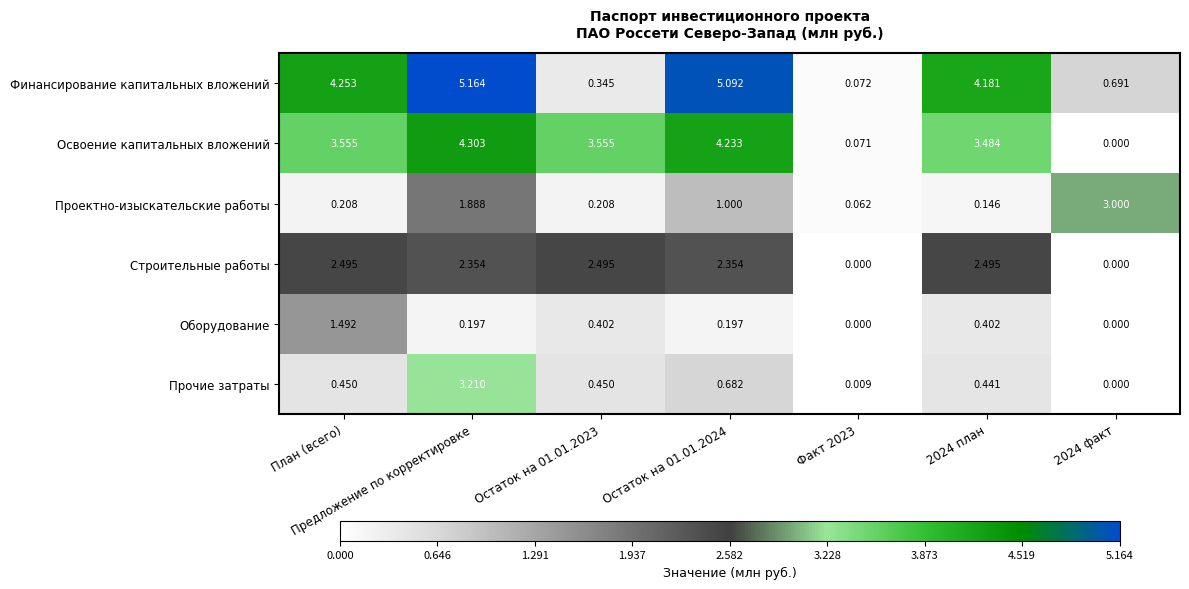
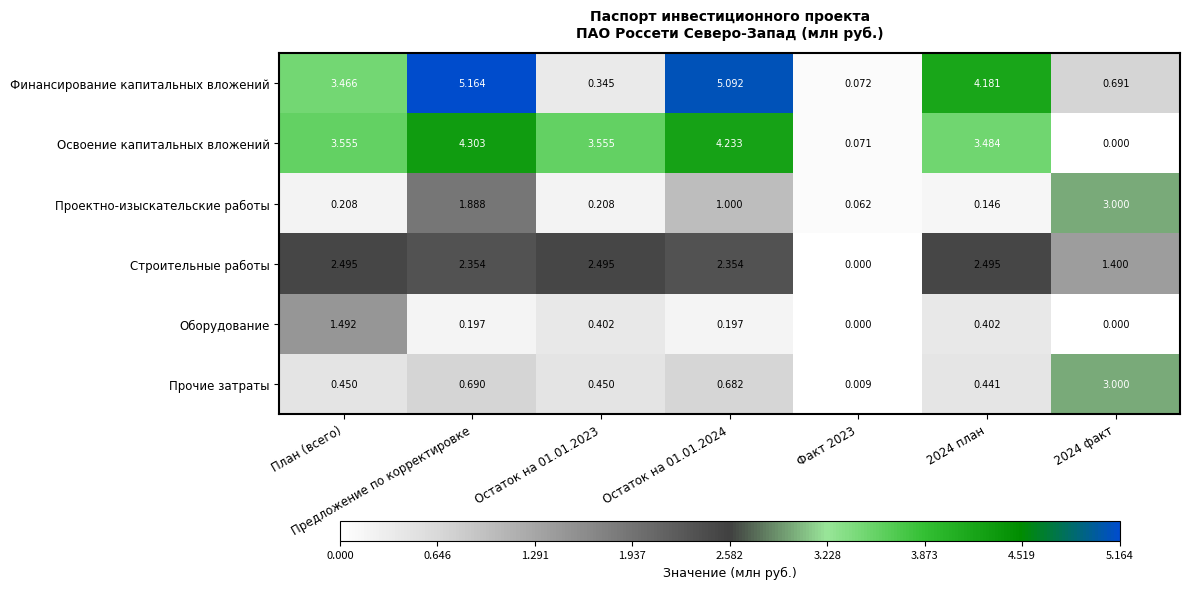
  {
    "Финансирование капитальных вложений": {
-     "План (всего)": 4.253,
+     "План (всего)": 3.466,
      "Предложение по корректировке": 5.164,
      "Остаток на 01.01.2023": 0.345,
      "Остаток на 01.01.2024": 5.092,
      "Факт 2023": 0.072,
      "2024 план": 4.181,
      "2024 факт": 0.691
    },
    "Освоение капитальных вложений": {
      "План (всего)": 3.555,
      "Предложение по корректировке": 4.303,
      "Остаток на 01.01.2023": 3.555,
      "Остаток на 01.01.2024": 4.233,
      "Факт 2023": 0.071,
      "2024 план": 3.484,
      "2024 факт": 0.000
    },
    "Проектно-изыскательские работы": {
      "План (всего)": 0.208,
      "Предложение по корректировке": 1.888,
      "Остаток на 01.01.2023": 0.208,
      "Остаток на 01.01.2024": 1.000,
      "Факт 2023": 0.062,
      "2024 план": 0.146,
      "2024 факт": 3.000
    },
    "Строительные работы": {
      "План (всего)": 2.495,
      "Предложение по корректировке": 2.354,
      "Остаток на 01.01.2023": 2.495,
      "Остаток на 01.01.2024": 2.354,
      "Факт 2023": 0.000,
      "2024 план": 2.495,
-     "2024 факт": 0.000
+     "2024 факт": 1.400
    },
    "Оборудование": {
      "План (всего)": 1.492,
      "Предложение по корректировке": 0.197,
      "Остаток на 01.01.2023": 0.402,
      "Остаток на 01.01.2024": 0.197,
      "Факт 2023": 0.000,
      "2024 план": 0.402,
      "2024 факт": 0.000
    },
    "Прочие затраты": {
      "План (всего)": 0.450,
-     "Предложение по корректировке": 3.210,
+     "Предложение по корректировке": 0.690,
      "Остаток на 01.01.2023": 0.450,
      "Остаток на 01.01.2024": 0.682,
      "Факт 2023": 0.009,
      "2024 план": 0.441,
-     "2024 факт": 0.000
+     "2024 факт": 3.000
    }
  }
